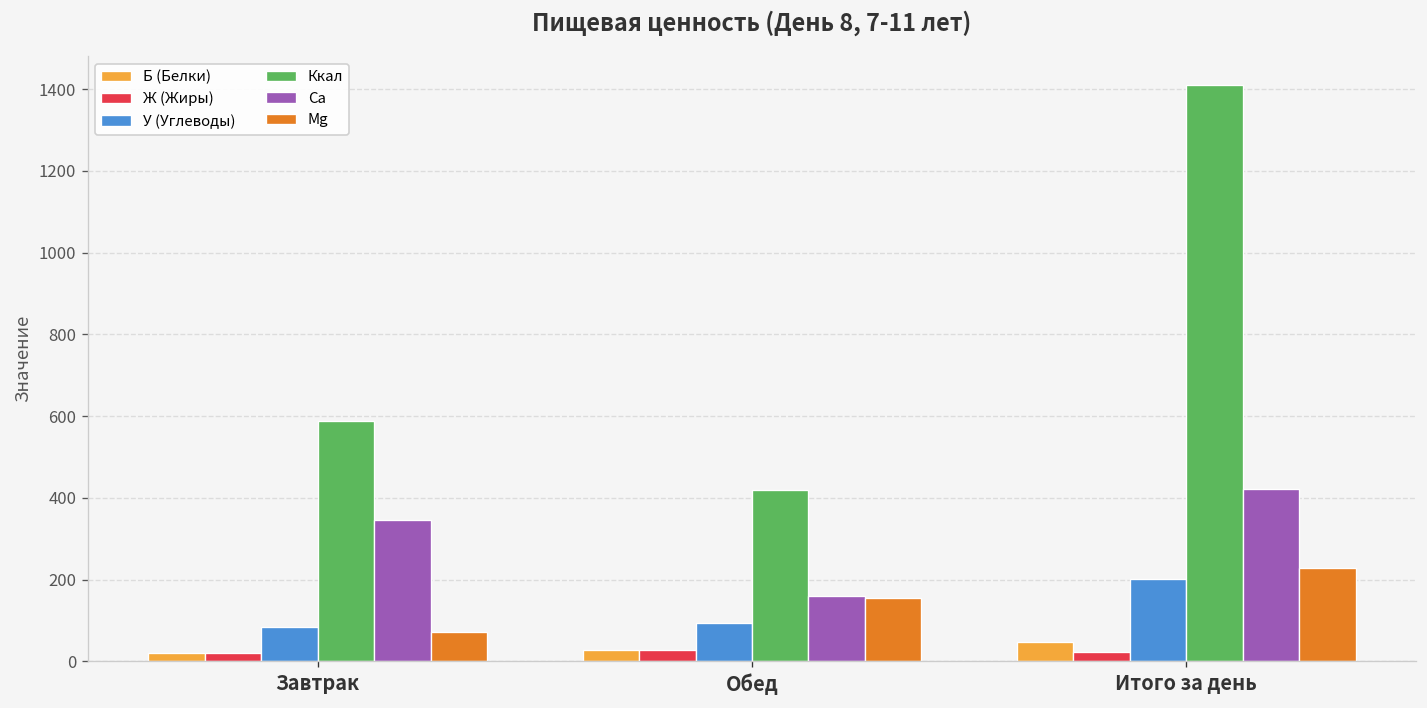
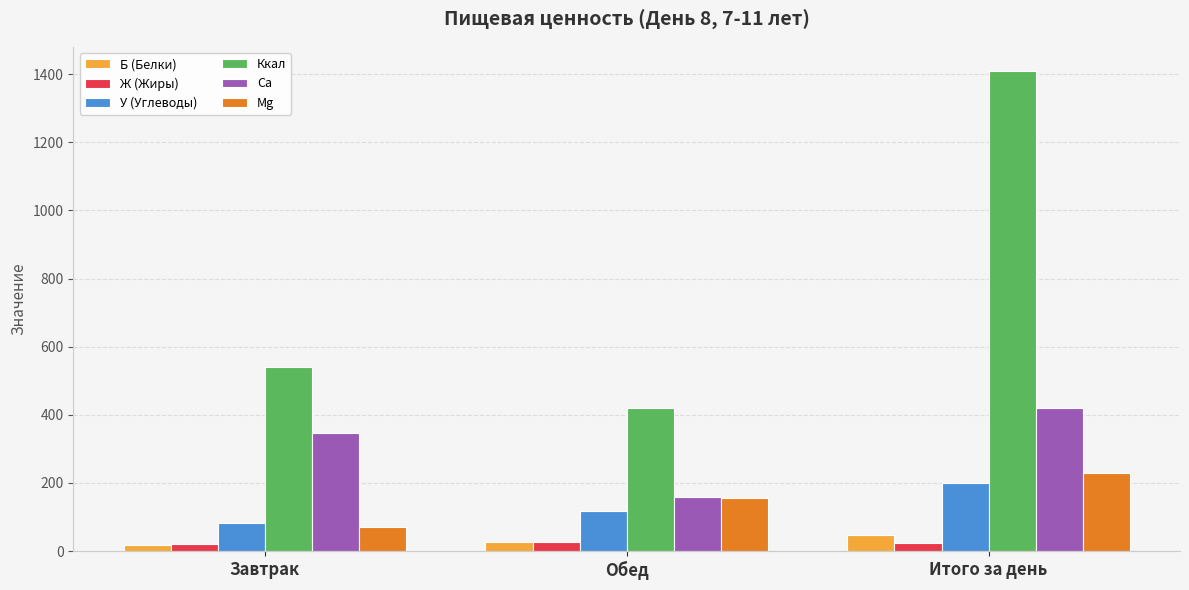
  {
    "Ж (Жиры)": {
      "Завтрак": 20,
      "Обед": 30,
      "Итого за день": 20
    },
    "У (Углеводы)": {
      "Завтрак": 80,
-     "Обед": 90,
+     "Обед": 120,
      "Итого за день": 200
    },
    "Ккал": {
-     "Завтрак": 590,
+     "Завтрак": 540,
      "Обед": 420,
      "Итого за день": 1410
    },
    "Са": {
      "Завтрак": 350,
      "Обед": 160,
      "Итого за день": 420
    }
  }
